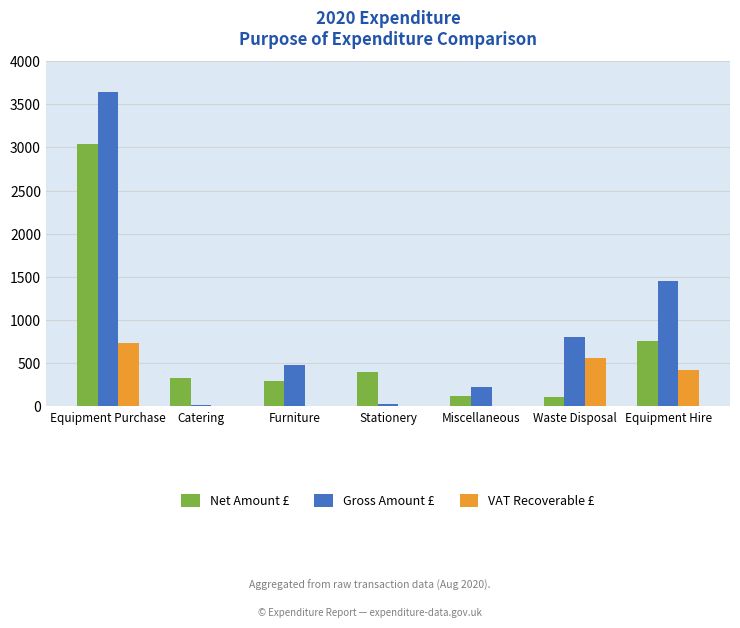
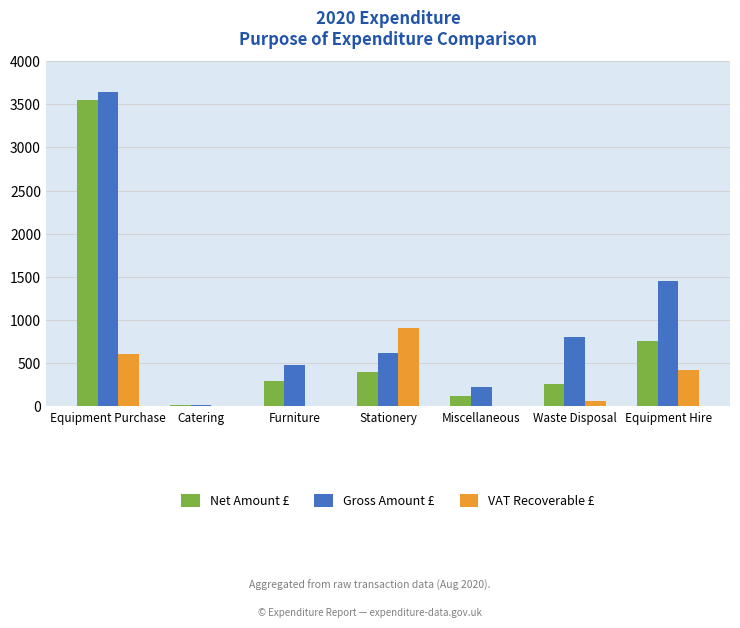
  {
    "Net Amount £": {
-     "Equipment Purchase": 3000,
-     "Catering": 300,
+     "Equipment Purchase": 3500,
+     "Catering": 0,
      "Furniture": 300,
      "Stationery": 400,
      "Miscellaneous": 100,
-     "Waste Disposal": 100,
+     "Waste Disposal": 300,
      "Equipment Hire": 800
    },
    "Gross Amount £": {
      "Equipment Purchase": 3600,
      "Furniture": 500,
-     "Stationery": 0,
+     "Stationery": 600,
      "Miscellaneous": 200,
      "Waste Disposal": 800,
      "Equipment Hire": 1400
    },
    "VAT Recoverable £": {
-     "Equipment Purchase": 700,
+     "Equipment Purchase": 600,
      "Catering": 0,
      "Furniture": 0,
-     "Stationery": 0,
+     "Stationery": 900,
      "Miscellaneous": 0,
-     "Waste Disposal": 600,
+     "Waste Disposal": 100,
      "Equipment Hire": 400
    }
  }
